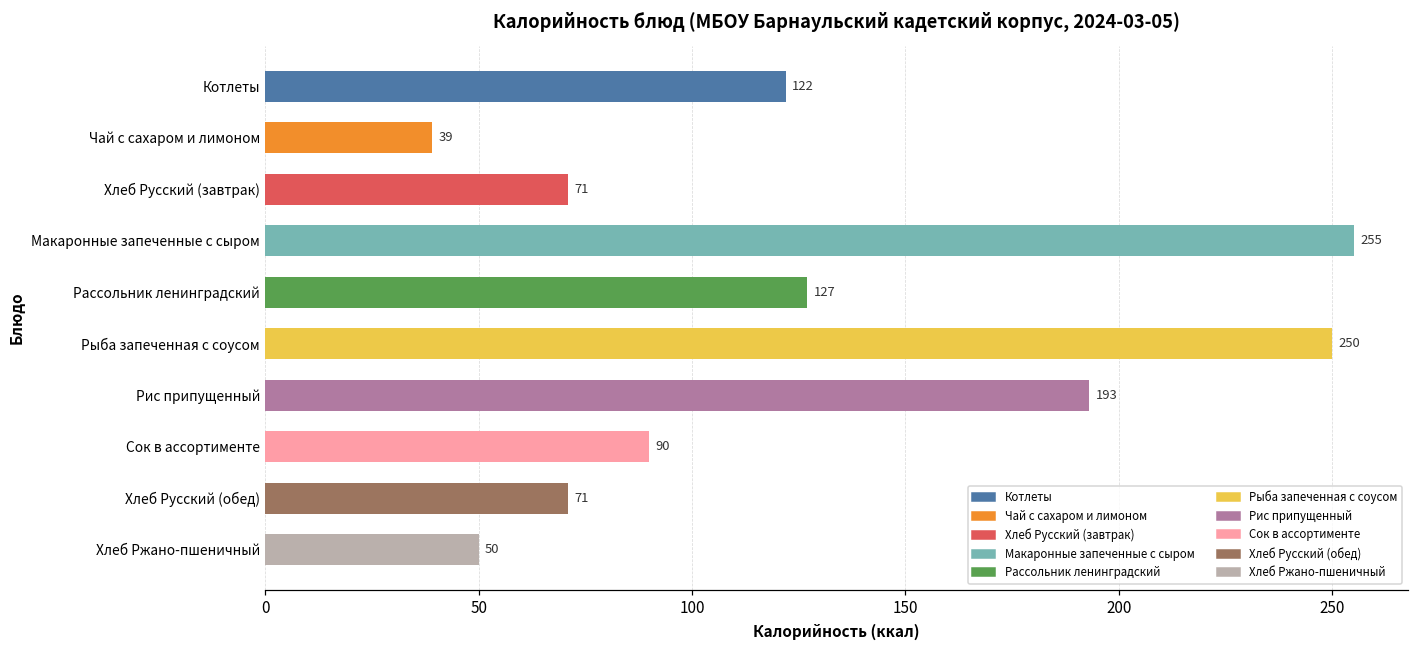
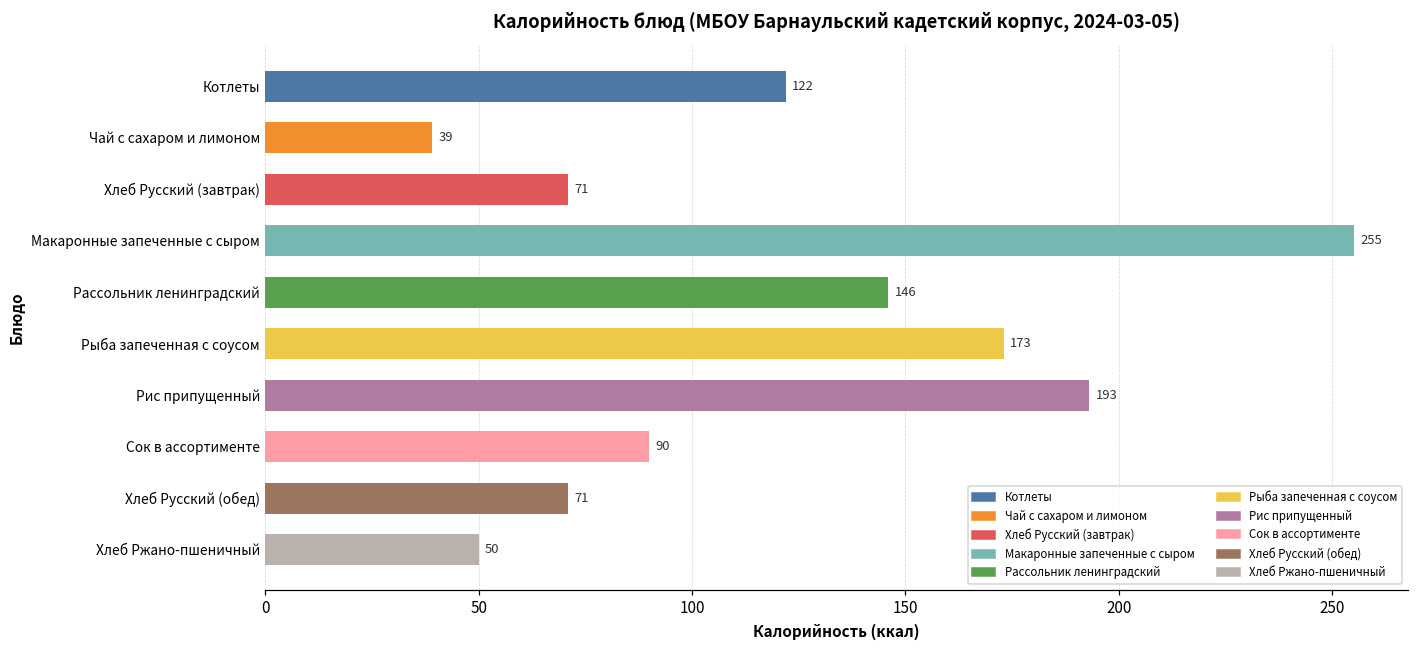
  {
    "Котлеты": 122,
    "Чай с сахаром и лимоном": 39,
    "Хлеб Русский (завтрак)": 71,
    "Макаронные запеченные с сыром": 255,
-   "Рассольник ленинградский": 127,
-   "Рыба запеченная с соусом": 250,
+   "Рассольник ленинградский": 146,
+   "Рыба запеченная с соусом": 173,
    "Рис припущенный": 193,
    "Сок в ассортименте": 90,
    "Хлеб Русский (обед)": 71,
    "Хлеб Ржано-пшеничный": 50
  }
